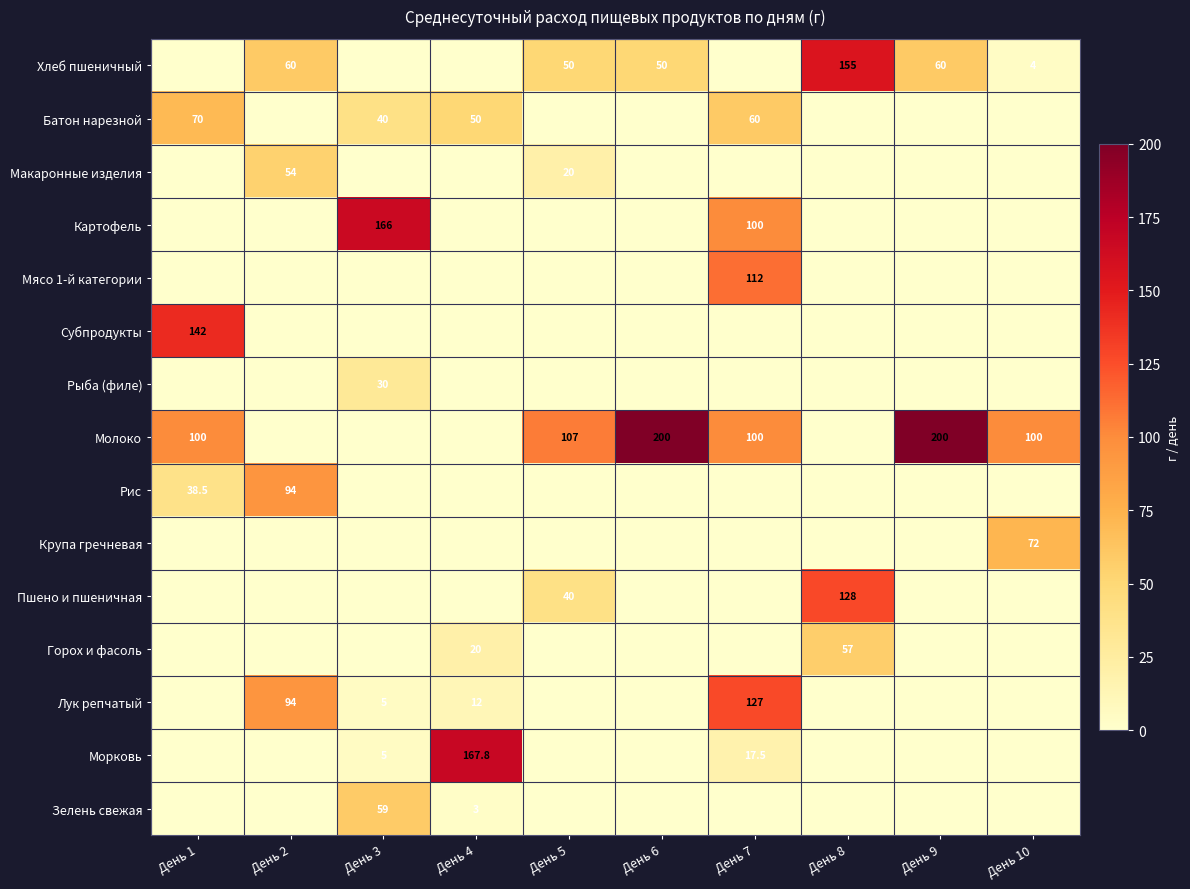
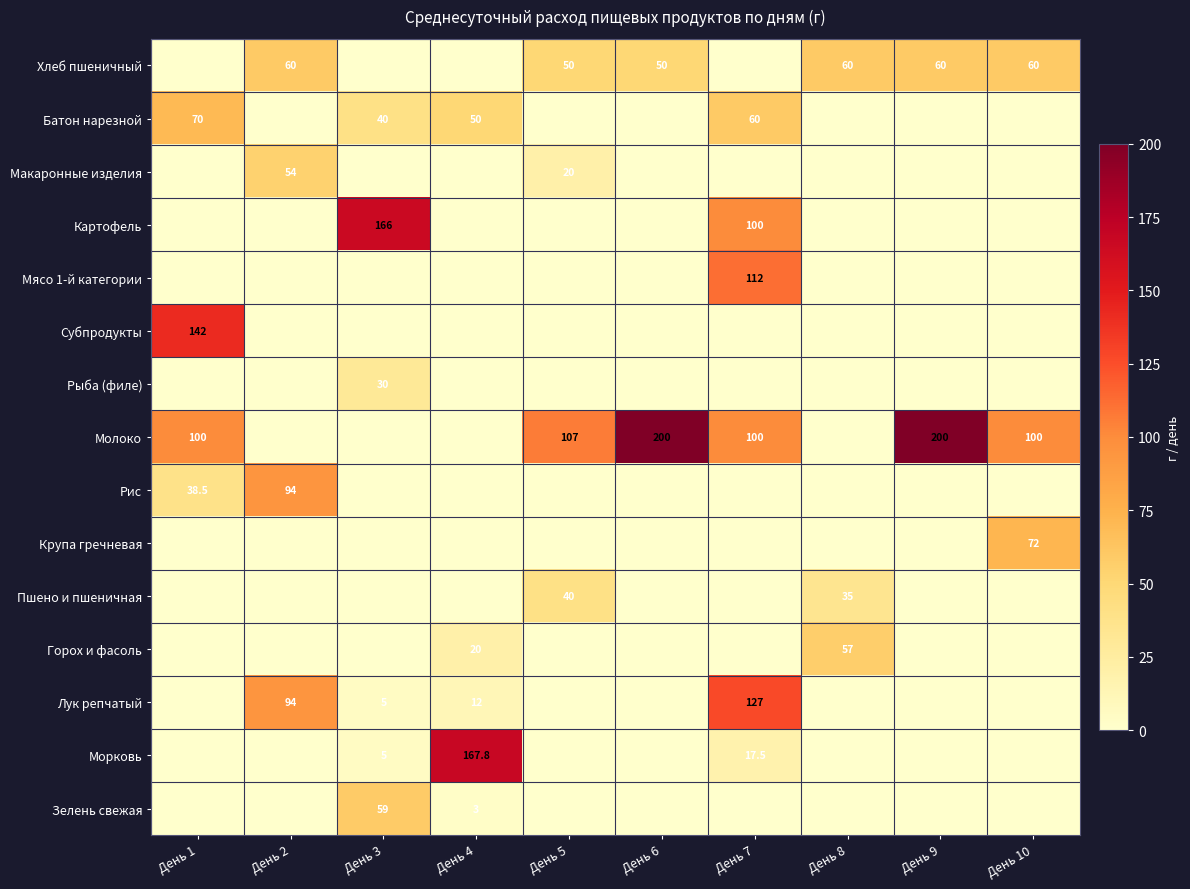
  {
    "Хлеб пшеничный": {
      "День 2": 60,
      "День 5": 50,
      "День 6": 50,
-     "День 8": 155,
+     "День 8": 60,
      "День 9": 60,
-     "День 10": 4
+     "День 10": 60
    },
    "Батон нарезной": {
      "День 1": 70,
      "День 3": 40,
      "День 4": 50,
      "День 7": 60
    },
    "Макаронные изделия": {
      "День 2": 54,
      "День 5": 20
    },
    "Картофель": {
      "День 3": 166,
      "День 7": 100
    },
    "Мясо 1-й категории": {
      "День 7": 112
    },
    "Субпродукты": {
      "День 1": 142
    },
    "Рыба (филе)": {
      "День 3": 30
    },
    "Молоко": {
      "День 1": 100,
      "День 5": 107,
      "День 6": 200,
      "День 7": 100,
      "День 9": 200,
      "День 10": 100
    },
    "Рис": {
      "День 1": 38.5,
      "День 2": 94
    },
    "Крупа гречневая": {
      "День 10": 72
    },
    "Пшено и пшеничная": {
      "День 5": 40,
-     "День 8": 128
+     "День 8": 35
    },
    "Горох и фасоль": {
      "День 4": 20,
      "День 8": 57
    },
    "Лук репчатый": {
      "День 2": 94,
      "День 3": 5,
      "День 4": 12,
      "День 7": 127
    },
    "Морковь": {
      "День 3": 5,
      "День 4": 167.8,
      "День 7": 17.5
    },
    "Зелень свежая": {
      "День 3": 59,
      "День 4": 3
    }
  }
